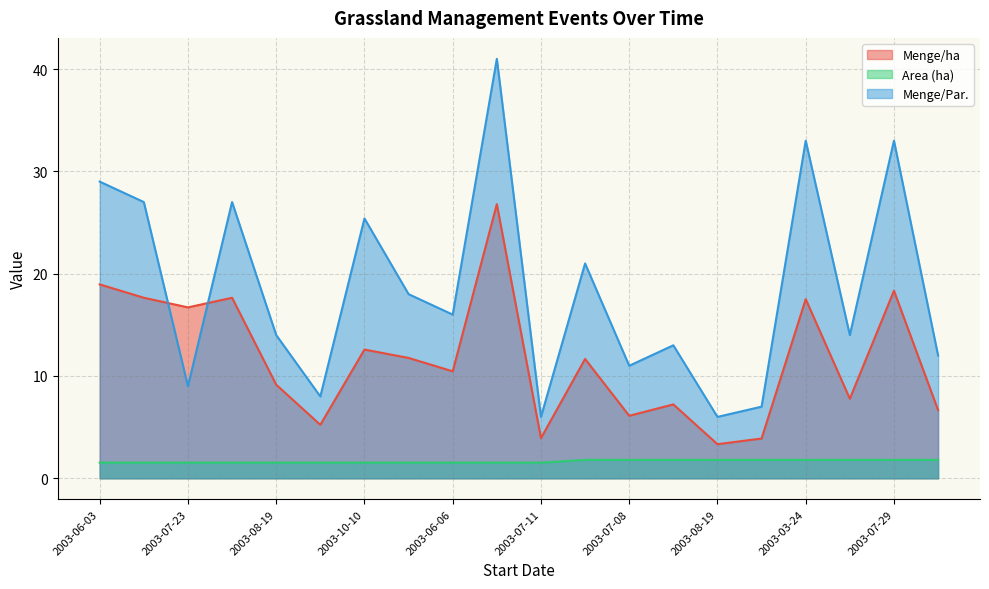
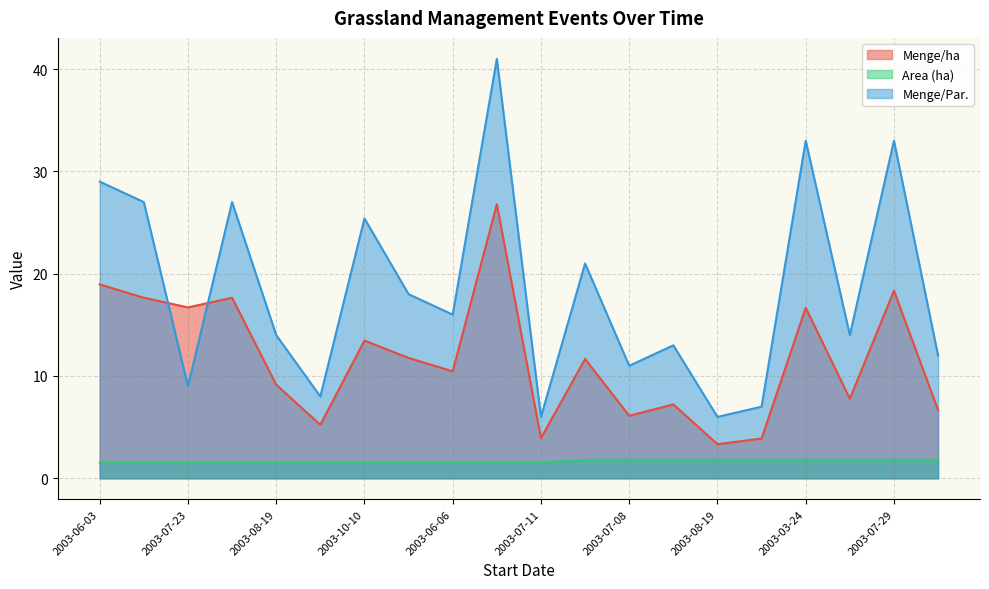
  {
    "Menge/ha": {
      "2003-07-23": 16.7,
-     "2003-10-10": 12.6,
+     "2003-10-10": 13.5,
      "2003-07-11": 3.9,
-     "2003-03-24": 17.5
+     "2003-03-24": 16.7
    },
    "Area (ha)": {
      "2003-07-23": 1.5,
      "2003-10-10": 1.5,
      "2003-07-11": 1.5,
      "2003-03-24": 1.8
    },
    "Menge/Par.": {
      "2003-07-23": 9.0,
      "2003-10-10": 25.4,
      "2003-07-11": 6.0,
      "2003-03-24": 33.0
    }
  }
